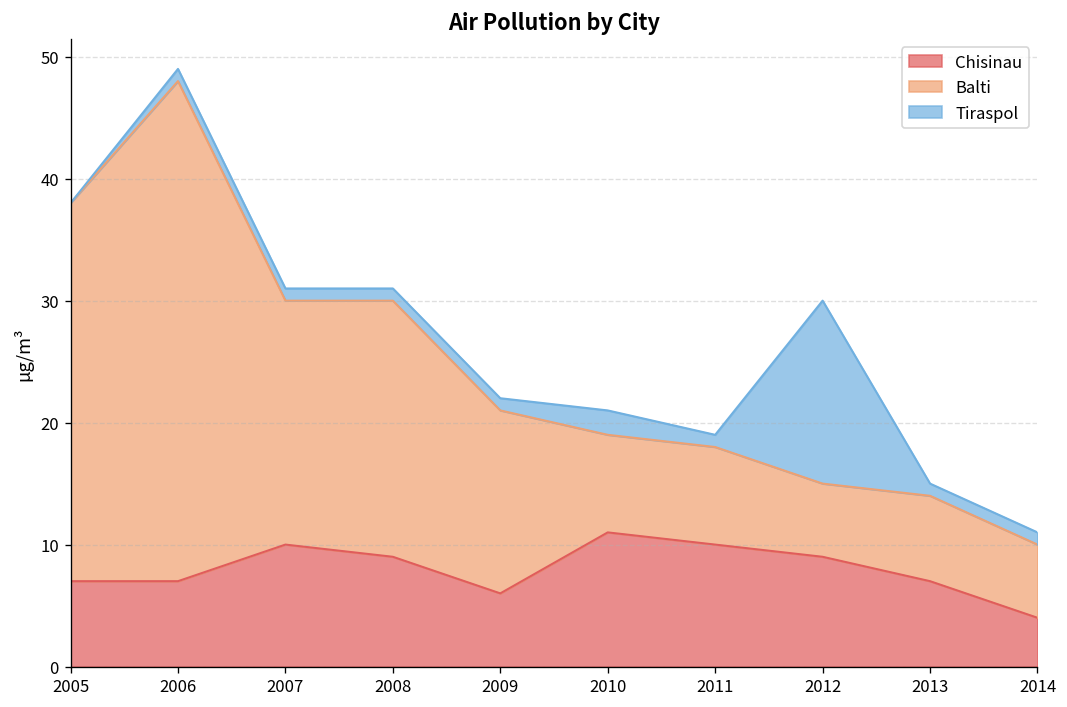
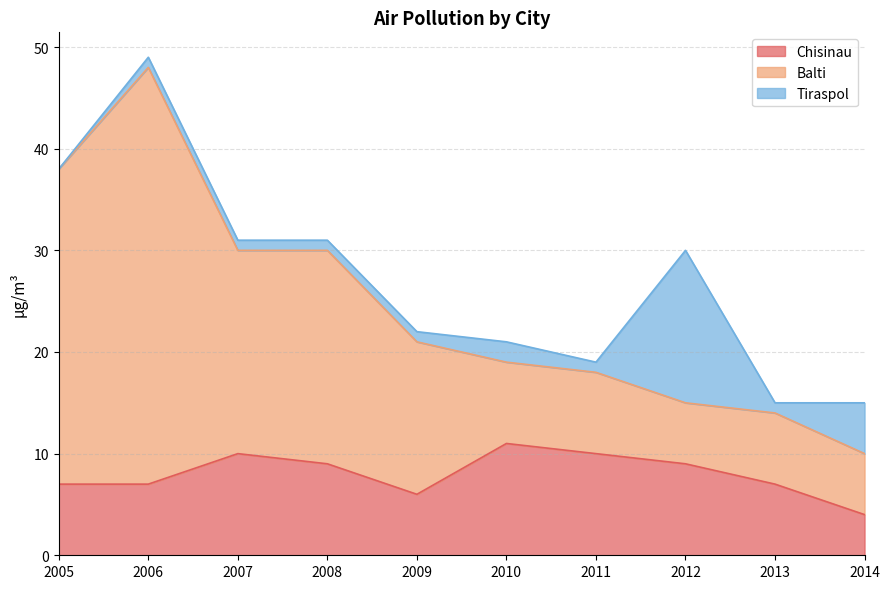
  {
    "Chisinau": {
      "2005": 7,
      "2006": 7,
      "2007": 10,
      "2008": 9,
      "2009": 6,
      "2010": 11,
      "2011": 10,
      "2012": 9,
      "2013": 7,
      "2014": 4
    },
    "Balti": {
      "2006": 41,
      "2007": 20,
      "2008": 21,
      "2009": 15,
      "2010": 8,
      "2011": 8,
      "2012": 6,
      "2013": 7,
      "2014": 6
    },
    "Tiraspol": {
      "2006": 1,
      "2007": 1,
      "2008": 1,
      "2009": 1,
      "2010": 2,
      "2011": 1,
      "2012": 15,
      "2013": 1,
-     "2014": 1
+     "2014": 5
    }
  }
